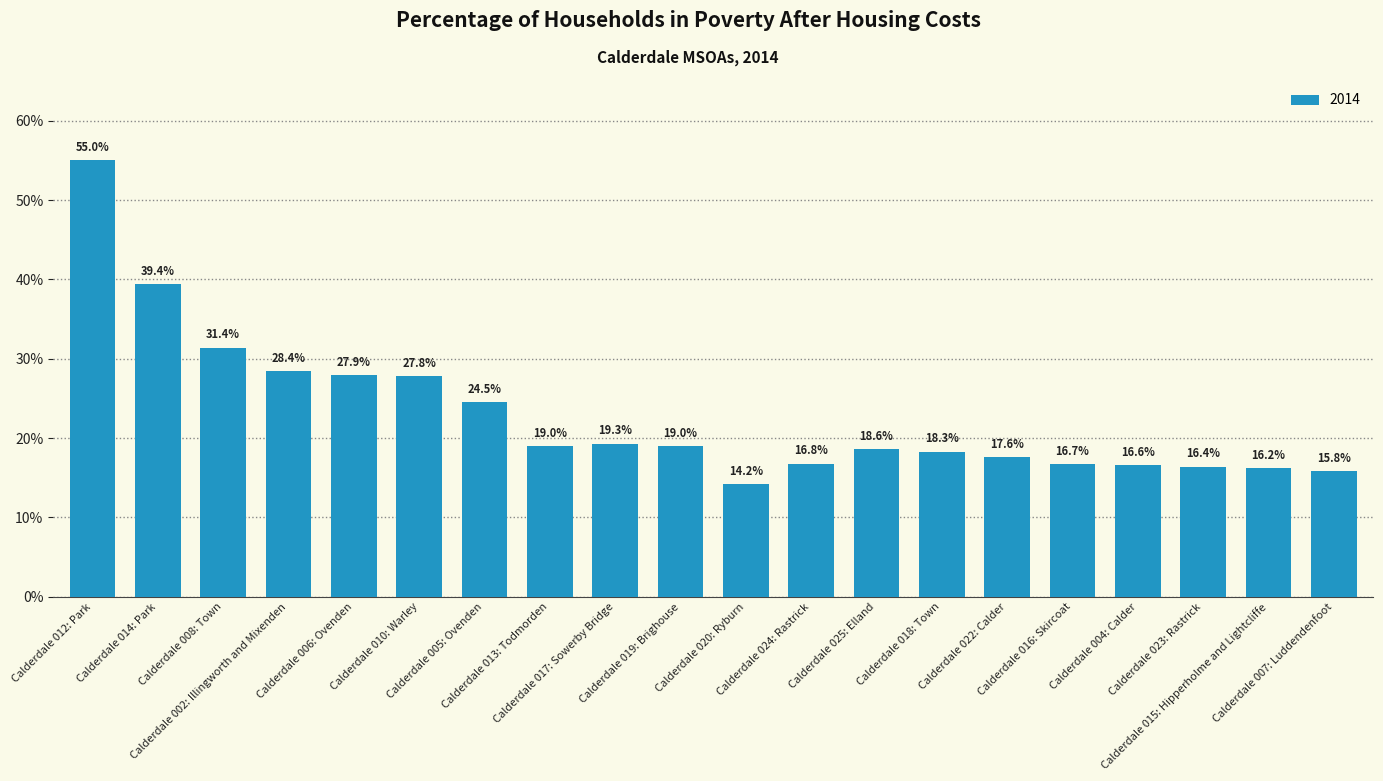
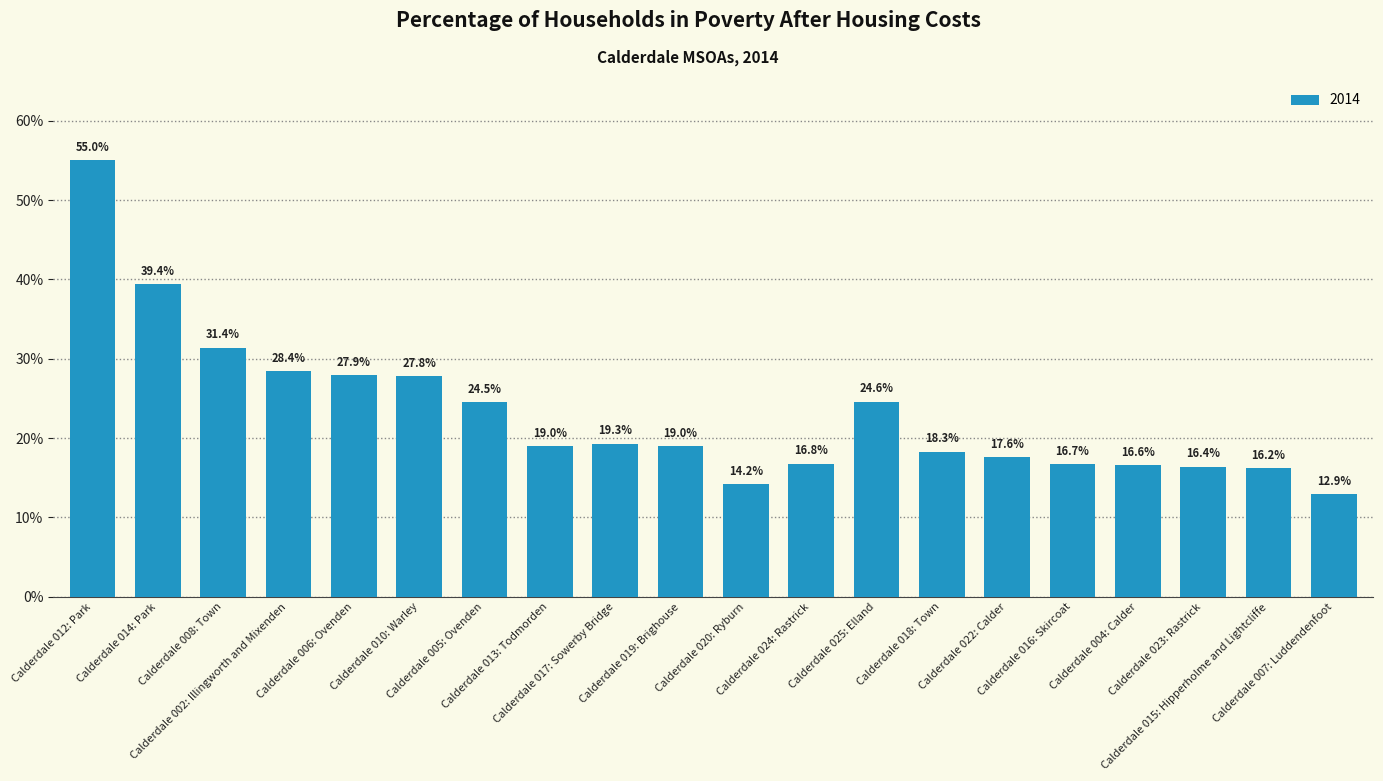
  {
    "Calderdale 012: Park": "55.0%",
    "Calderdale 014: Park": "39.4%",
    "Calderdale 008: Town": "31.4%",
    "Calderdale 002: Illingworth and Mixenden": "28.4%",
    "Calderdale 006: Ovenden": "27.9%",
    "Calderdale 010: Warley": "27.8%",
    "Calderdale 005: Ovenden": "24.5%",
    "Calderdale 013: Todmorden": "19.0%",
    "Calderdale 017: Sowerby Bridge": "19.3%",
    "Calderdale 019: Brighouse": "19.0%",
    "Calderdale 020: Ryburn": "14.2%",
    "Calderdale 024: Rastrick": "16.8%",
-   "Calderdale 025: Elland": "18.6%",
+   "Calderdale 025: Elland": "24.6%",
    "Calderdale 018: Town": "18.3%",
    "Calderdale 022: Calder": "17.6%",
    "Calderdale 016: Skircoat": "16.7%",
    "Calderdale 004: Calder": "16.6%",
    "Calderdale 023: Rastrick": "16.4%",
    "Calderdale 015: Hipperholme and Lightcliffe": "16.2%",
-   "Calderdale 007: Luddendenfoot": "15.8%"
+   "Calderdale 007: Luddendenfoot": "12.9%"
  }
